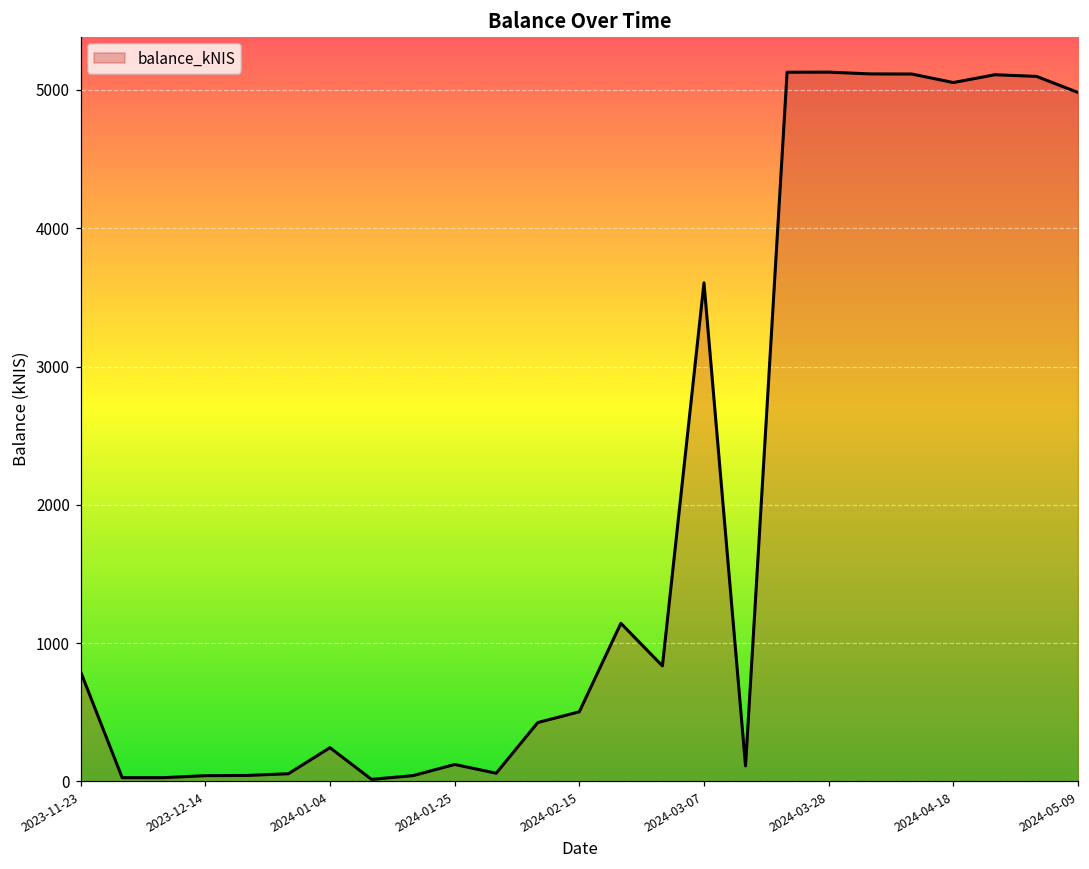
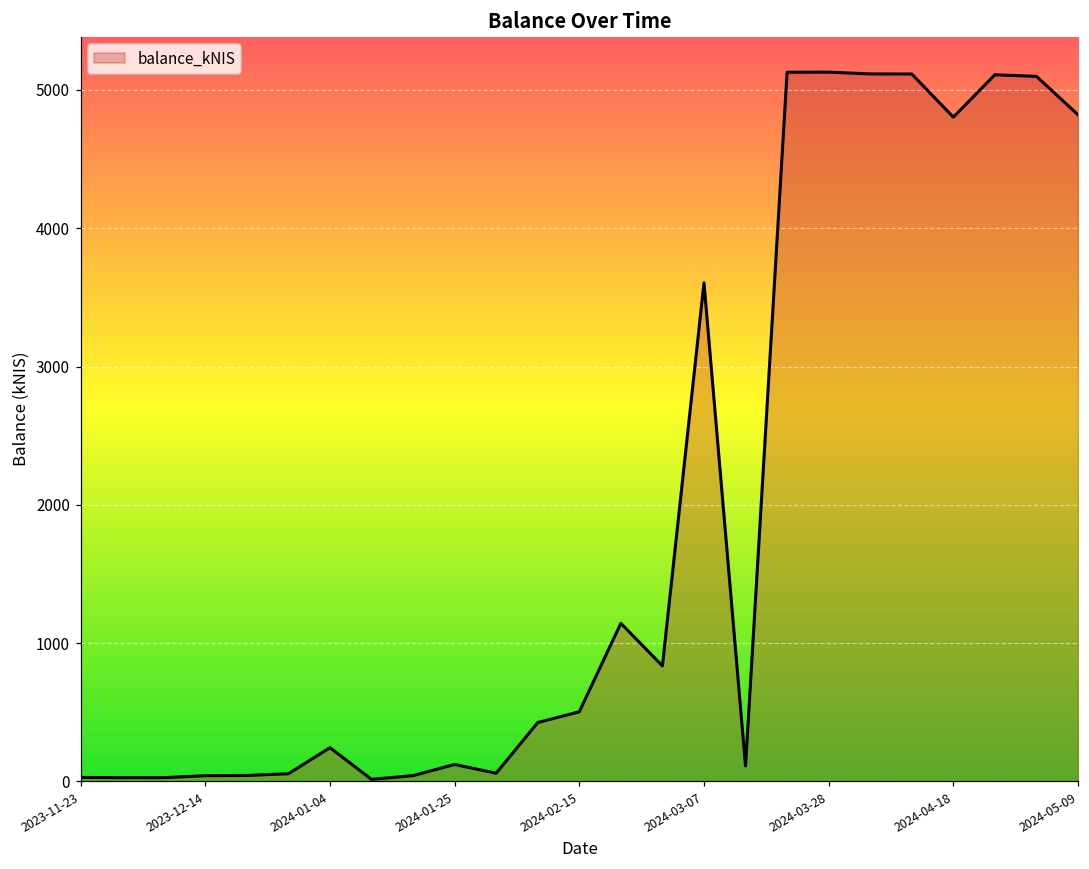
  {
-   "2023-11-23": 790,
+   "2023-11-23": 30,
    "2023-12-14": 40,
    "2024-01-04": 240,
    "2024-01-25": 120,
    "2024-02-15": 500,
    "2024-03-07": 3610,
    "2024-03-28": 5130,
-   "2024-04-18": 5050,
-   "2024-05-09": 4980
+   "2024-04-18": 4800,
+   "2024-05-09": 4820
  }
